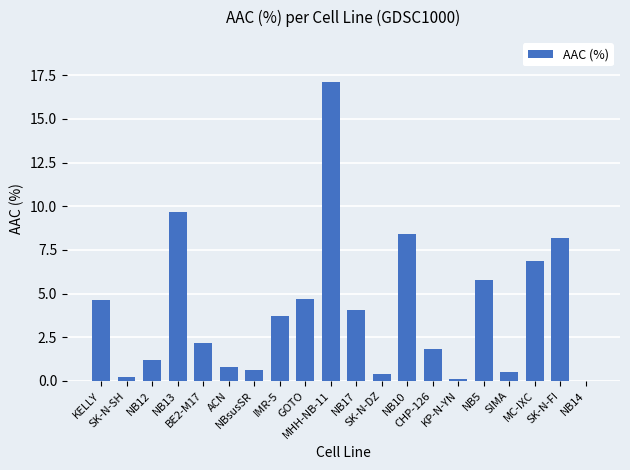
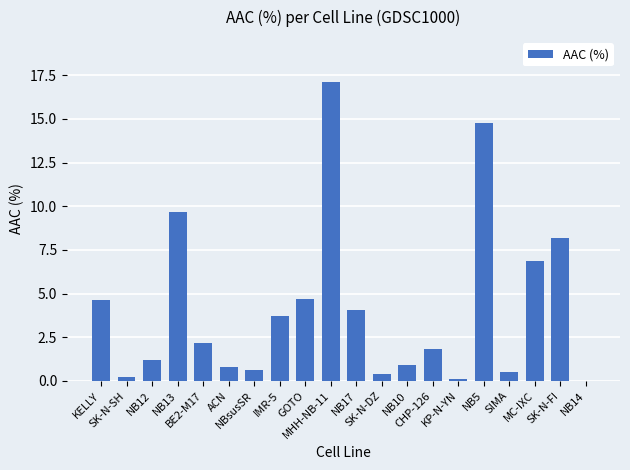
  {
    "KELLY": 4.6,
    "SK-N-SH": 0.2,
    "NB12": 1.2,
    "NB13": 9.7,
    "BE2-M17": 2.2,
    "ACN": 0.8,
    "NBsusSR": 0.7,
    "IMR-5": 3.7,
    "GOTO": 4.7,
    "MHH-NB-11": 17.1,
    "NB17": 4.1,
    "SK-N-DZ": 0.4,
-   "NB10": 8.4,
+   "NB10": 0.9,
    "CHP-126": 1.8,
-   "NB5": 5.8,
+   "NB5": 14.8,
    "SIMA": 0.5,
    "MC-IXC": 6.9,
    "SK-N-FI": 8.2,
    "NB14": 0.0
  }
